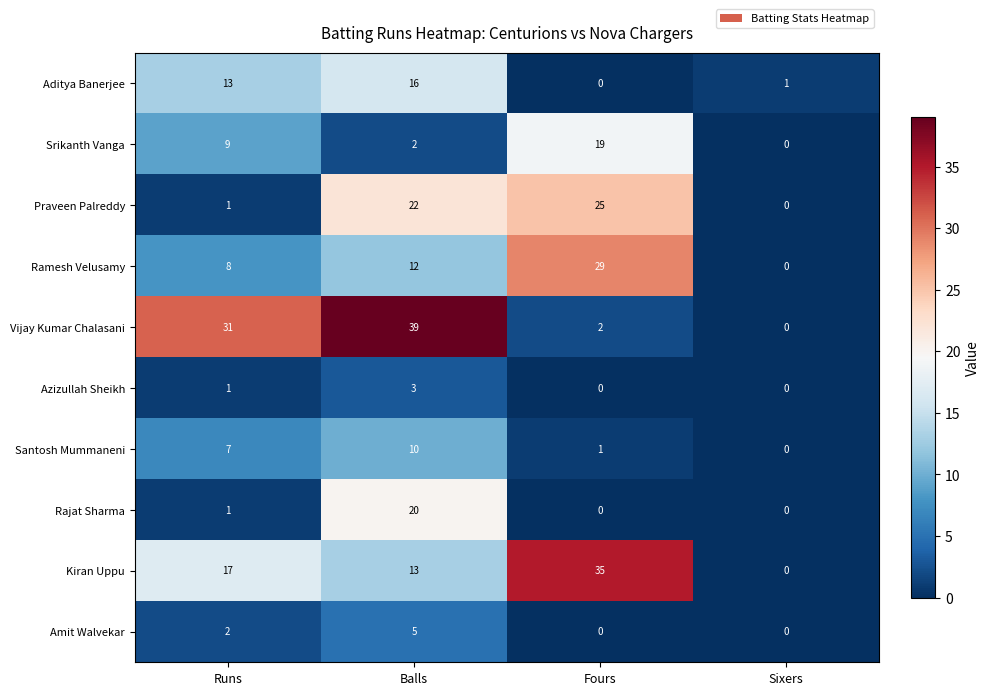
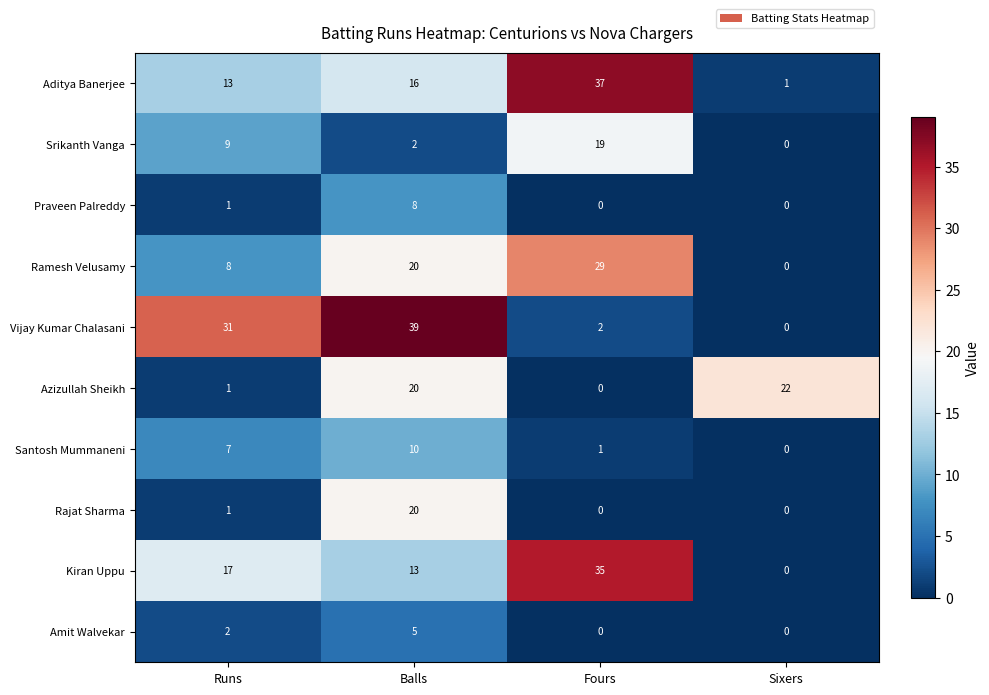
  {
    "Aditya Banerjee": {
      "Runs": 13,
      "Balls": 16,
-     "Fours": 0,
+     "Fours": 37,
      "Sixers": 1
    },
    "Srikanth Vanga": {
      "Runs": 9,
      "Balls": 2,
      "Fours": 19,
      "Sixers": 0
    },
    "Praveen Palreddy": {
      "Runs": 1,
-     "Balls": 22,
-     "Fours": 25,
+     "Balls": 8,
+     "Fours": 0,
      "Sixers": 0
    },
    "Ramesh Velusamy": {
      "Runs": 8,
-     "Balls": 12,
+     "Balls": 20,
      "Fours": 29,
      "Sixers": 0
    },
    "Vijay Kumar Chalasani": {
      "Runs": 31,
      "Balls": 39,
      "Fours": 2,
      "Sixers": 0
    },
    "Azizullah Sheikh": {
      "Runs": 1,
-     "Balls": 3,
+     "Balls": 20,
      "Fours": 0,
-     "Sixers": 0
+     "Sixers": 22
    },
    "Santosh Mummaneni": {
      "Runs": 7,
      "Balls": 10,
      "Fours": 1,
      "Sixers": 0
    },
    "Rajat Sharma": {
      "Runs": 1,
      "Balls": 20,
      "Fours": 0,
      "Sixers": 0
    },
    "Kiran Uppu": {
      "Runs": 17,
      "Balls": 13,
      "Fours": 35,
      "Sixers": 0
    },
    "Amit Walvekar": {
      "Runs": 2,
      "Balls": 5,
      "Fours": 0,
      "Sixers": 0
    }
  }
